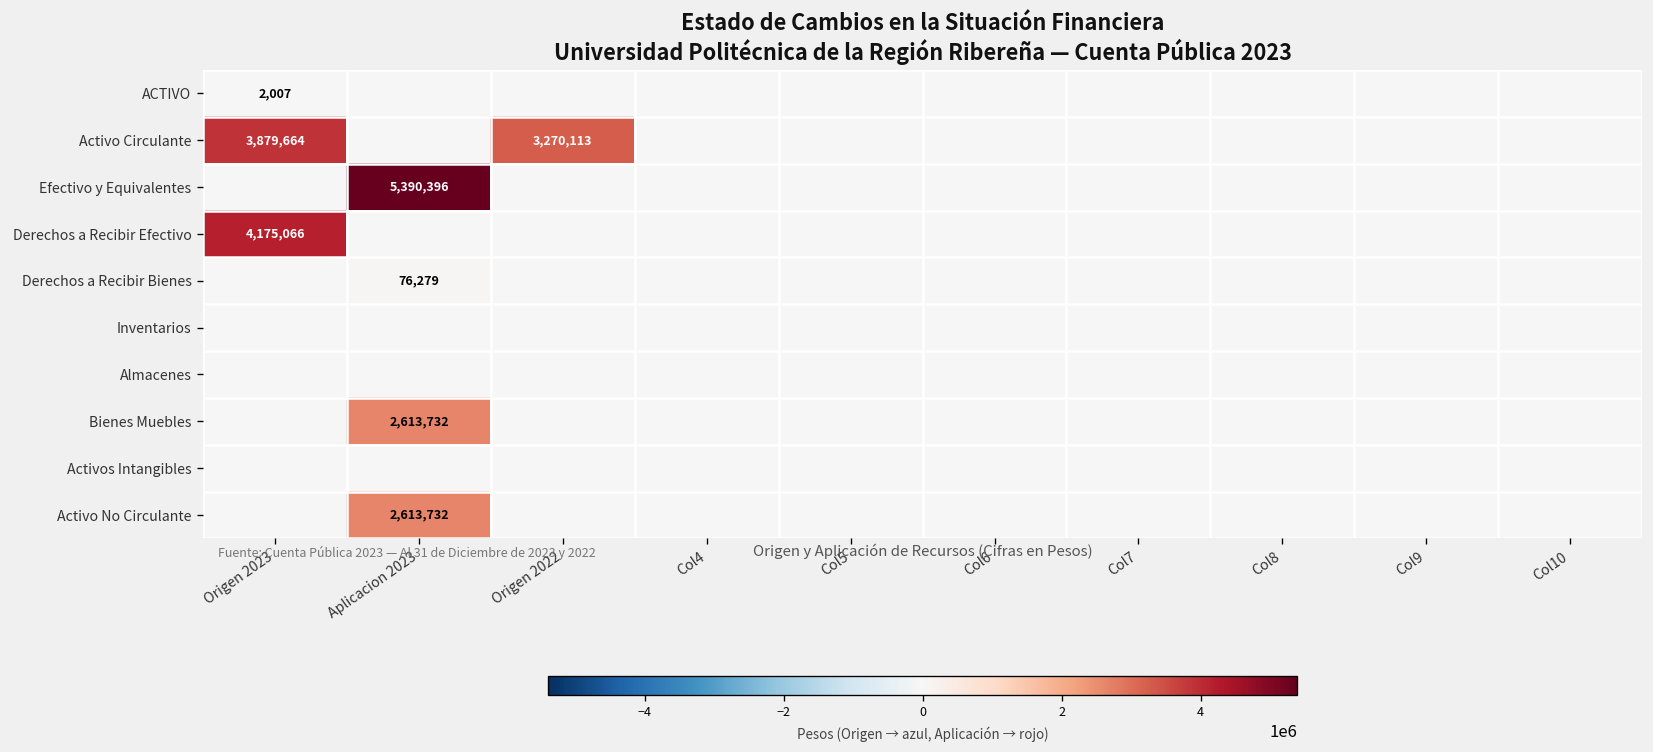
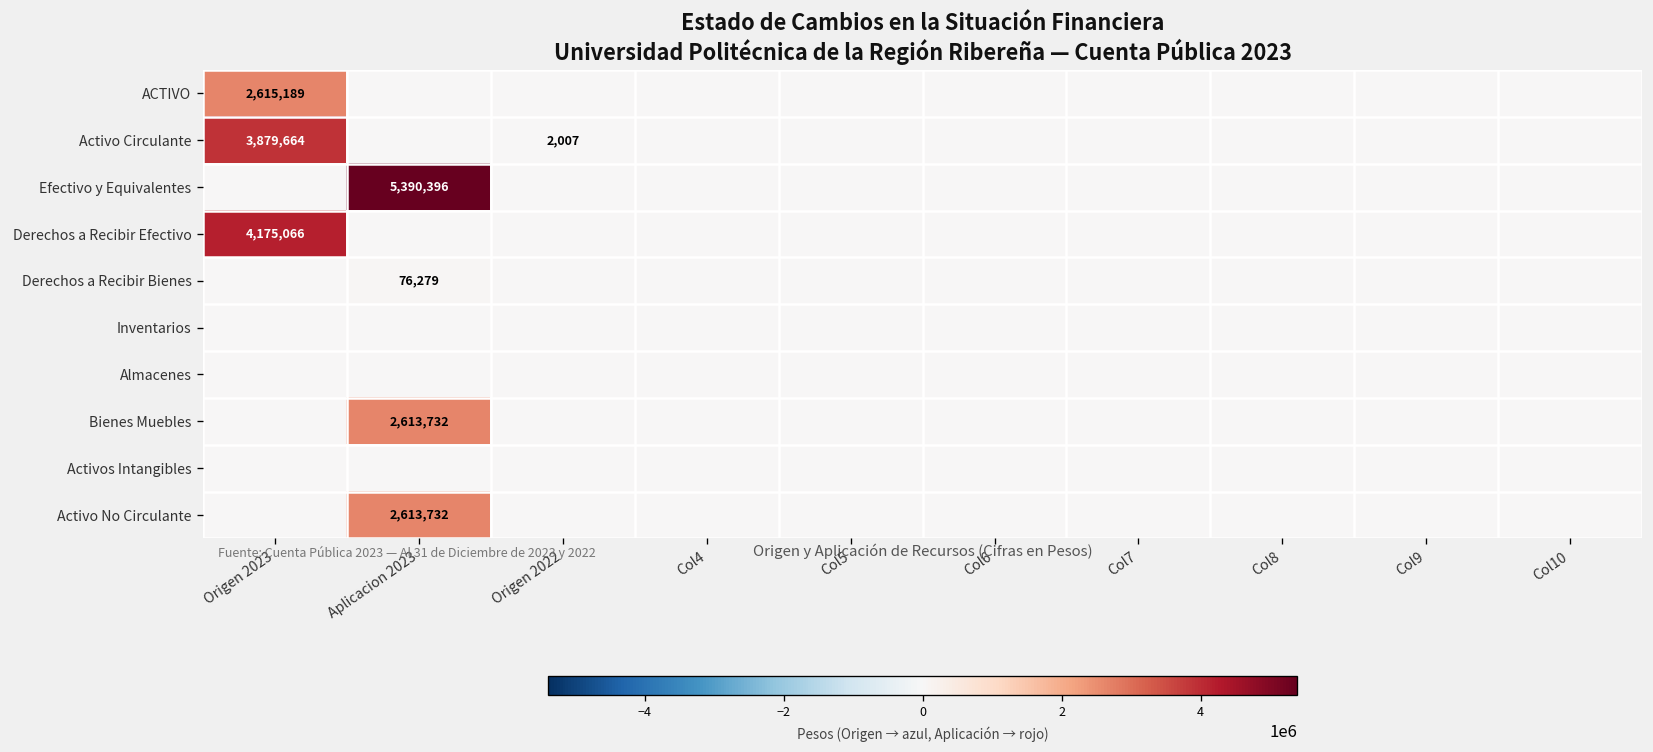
  {
    "ACTIVO": {
-     "Origen 2023": "2,007"
+     "Origen 2023": "2,615,189"
    },
    "Activo Circulante": {
      "Origen 2023": "3,879,664",
-     "Origen 2022": "3,270,113"
+     "Origen 2022": "2,007"
    },
    "Efectivo y Equivalentes": {
      "Aplicacion 2023": "5,390,396"
    },
    "Derechos a Recibir Efectivo": {
      "Origen 2023": "4,175,066"
    },
    "Derechos a Recibir Bienes": {
      "Aplicacion 2023": "76,279"
    },
    "Bienes Muebles": {
      "Aplicacion 2023": "2,613,732"
    },
    "Activo No Circulante": {
      "Aplicacion 2023": "2,613,732"
    }
  }
